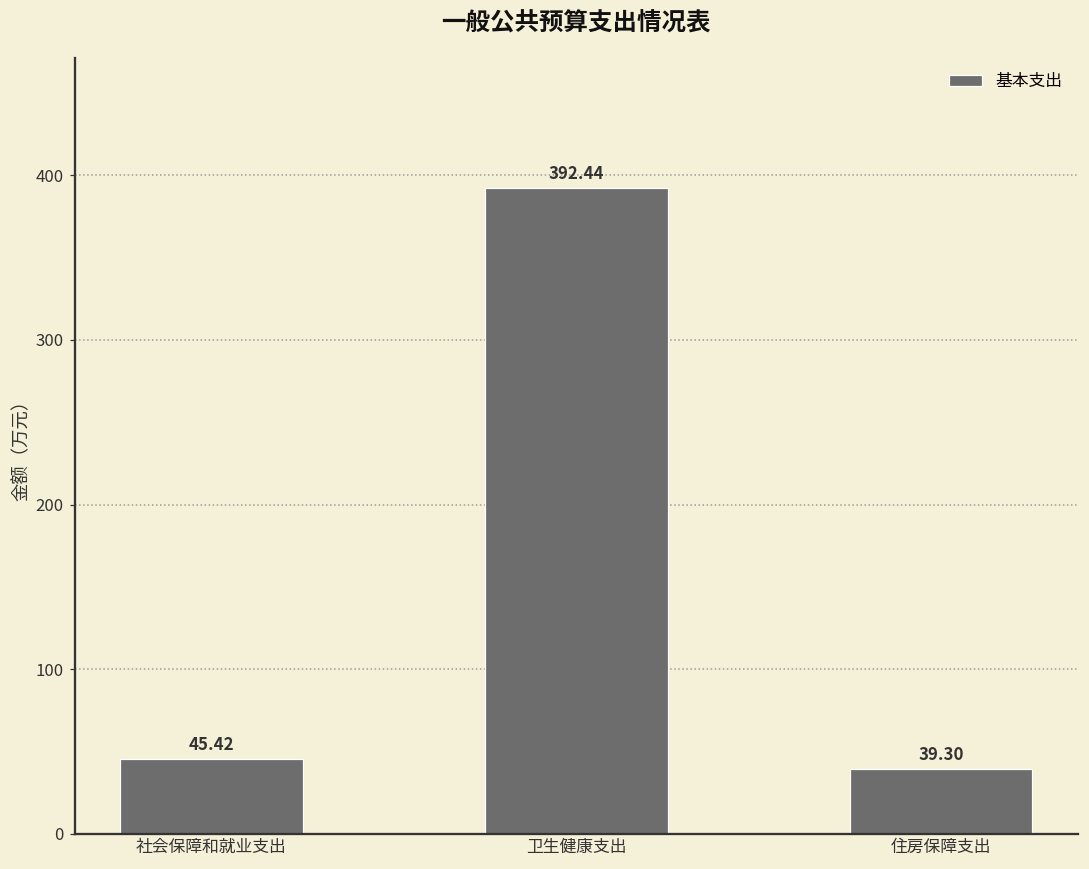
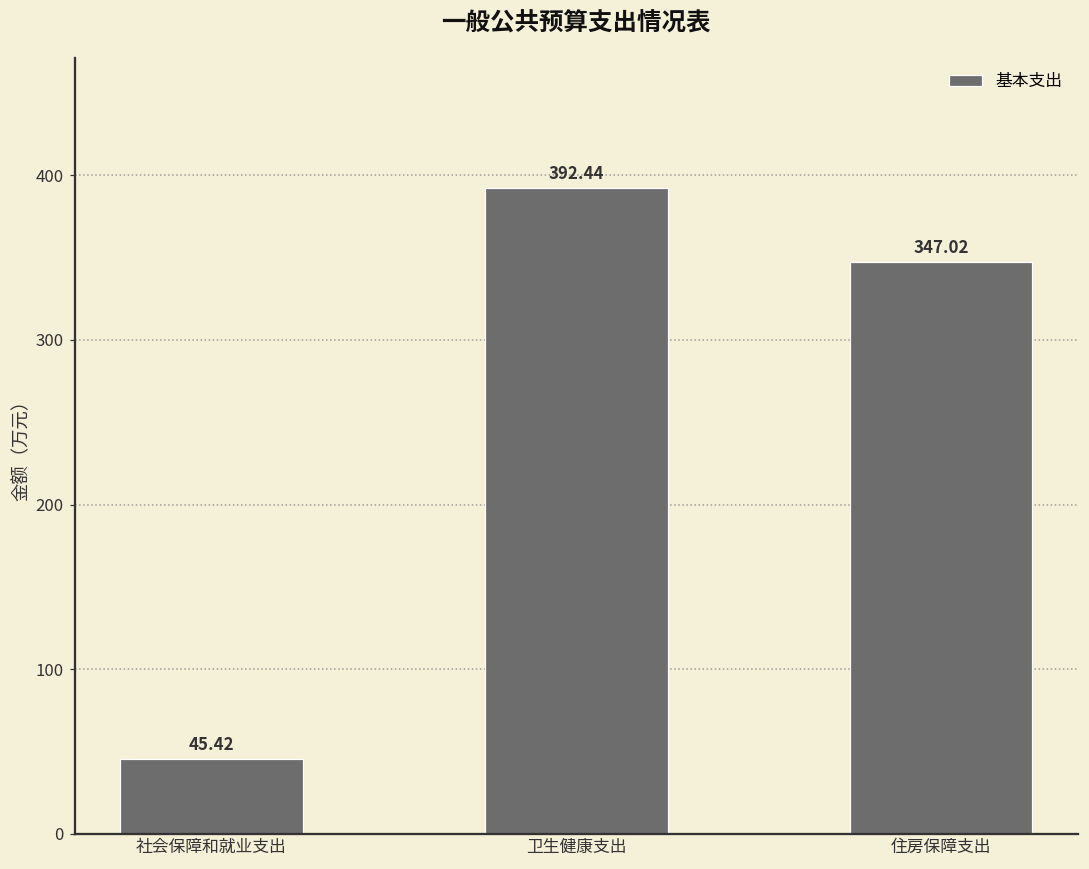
  {
    "社会保障和就业支出": 45.42,
    "卫生健康支出": 392.44,
-   "住房保障支出": 39.30
+   "住房保障支出": 347.02
  }
